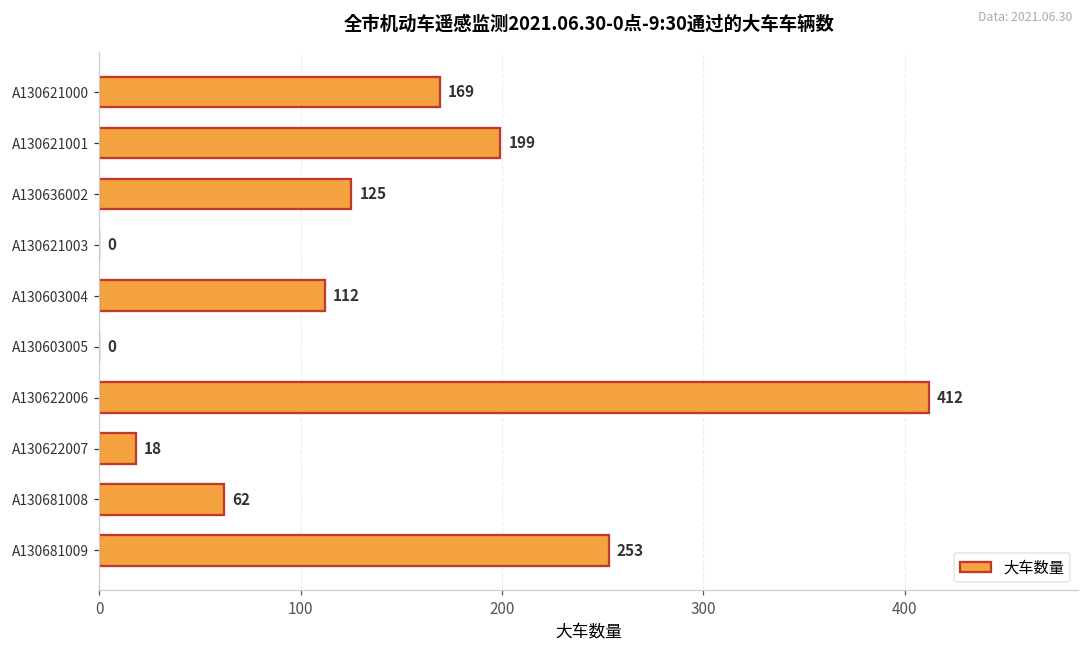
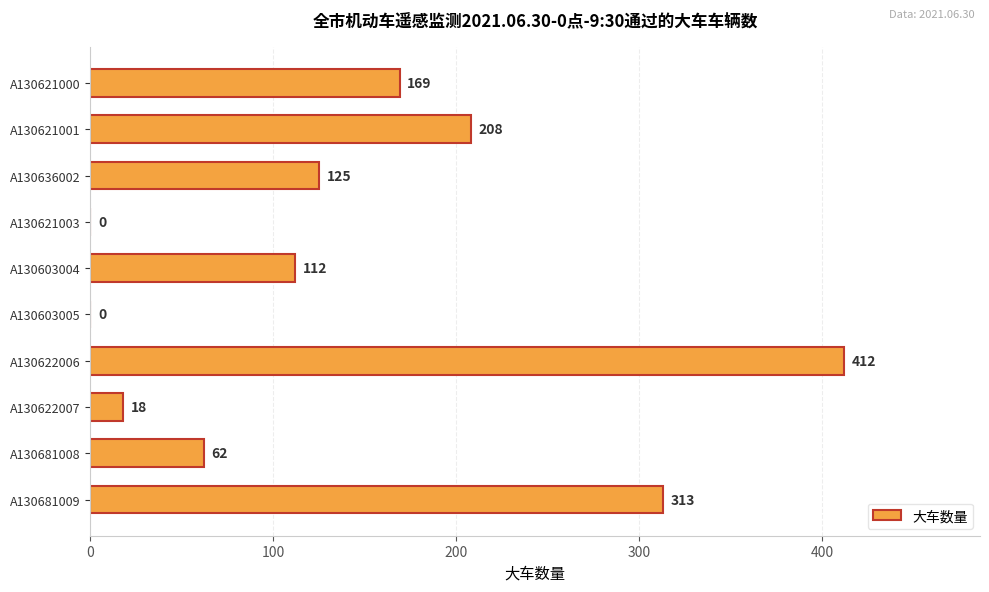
  {
    "A130621000": 169,
-   "A130621001": 199,
+   "A130621001": 208,
    "A130636002": 125,
    "A130621003": 0,
    "A130603004": 112,
    "A130603005": 0,
    "A130622006": 412,
    "A130622007": 18,
    "A130681008": 62,
-   "A130681009": 253
+   "A130681009": 313
  }
